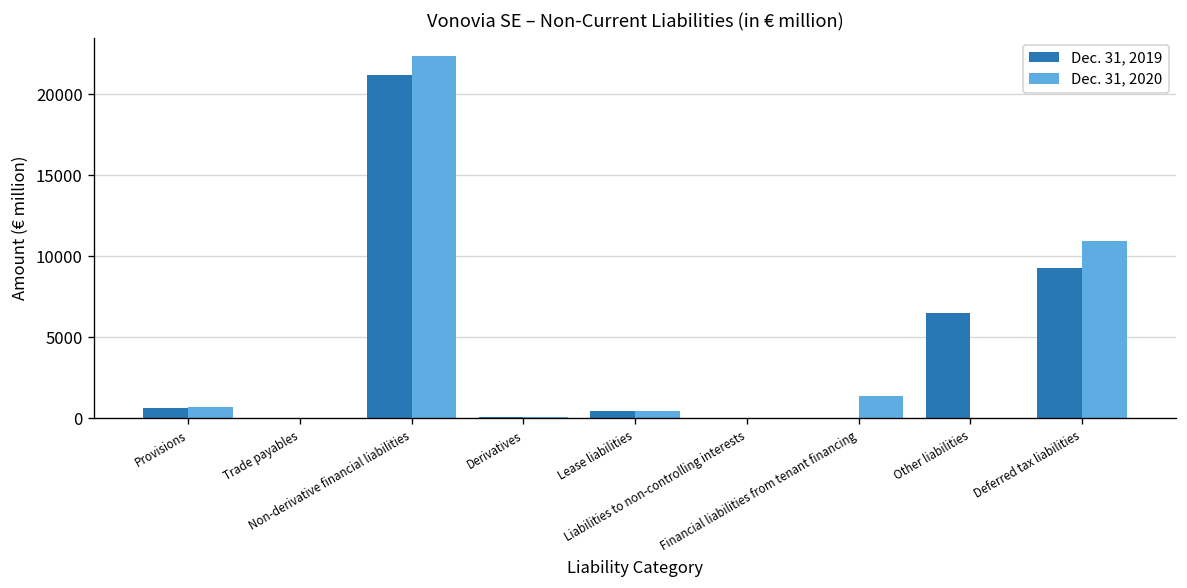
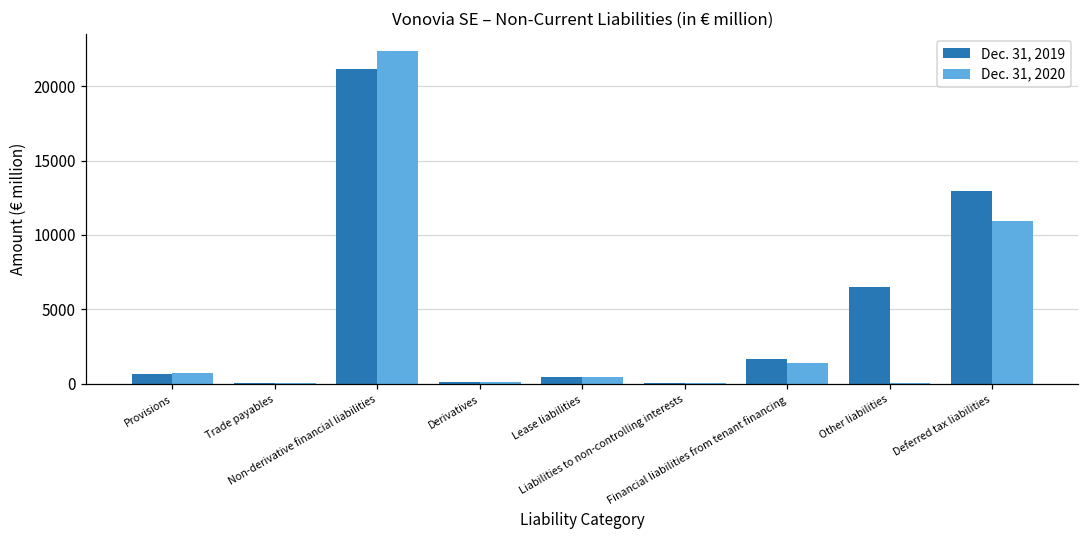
  {
    "Dec. 31, 2019": {
      "Provisions": 700,
      "Non-derivative financial liabilities": 21200,
      "Lease liabilities": 400,
-     "Financial liabilities from tenant financing": 0,
+     "Financial liabilities from tenant financing": 1600,
      "Other liabilities": 6500,
-     "Deferred tax liabilities": 9300
+     "Deferred tax liabilities": 13000
    },
    "Dec. 31, 2020": {
      "Provisions": 700,
      "Non-derivative financial liabilities": 22400,
      "Lease liabilities": 500,
      "Financial liabilities from tenant financing": 1400,
      "Deferred tax liabilities": 11000
    }
  }
